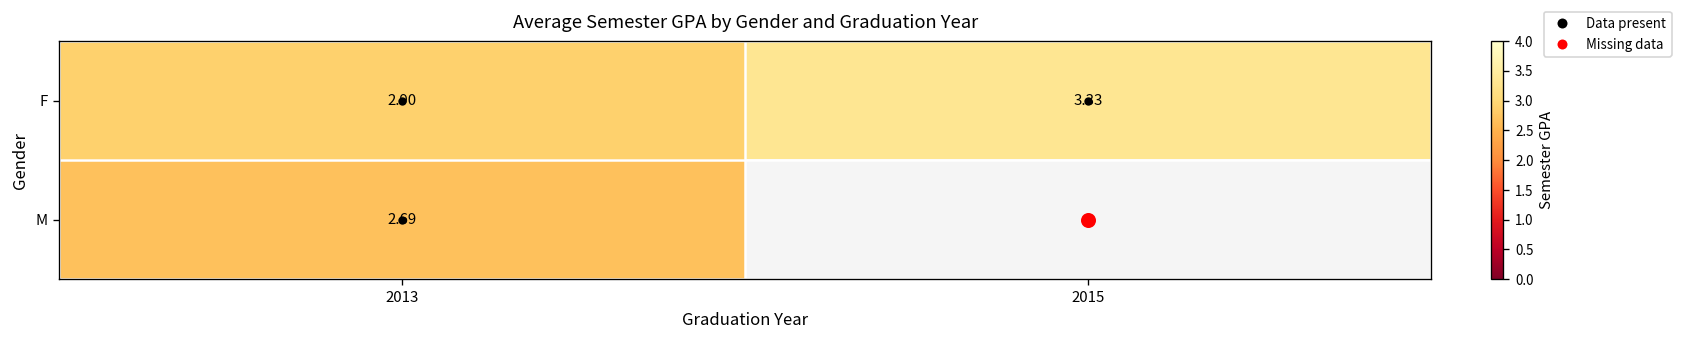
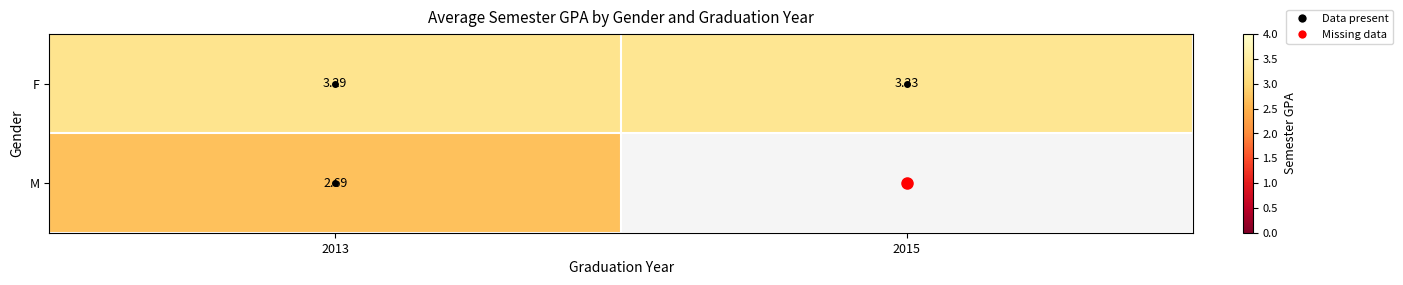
  {
    "F": {
-     "2013": 2.90
+     "2013": 3.29
    }
  }
